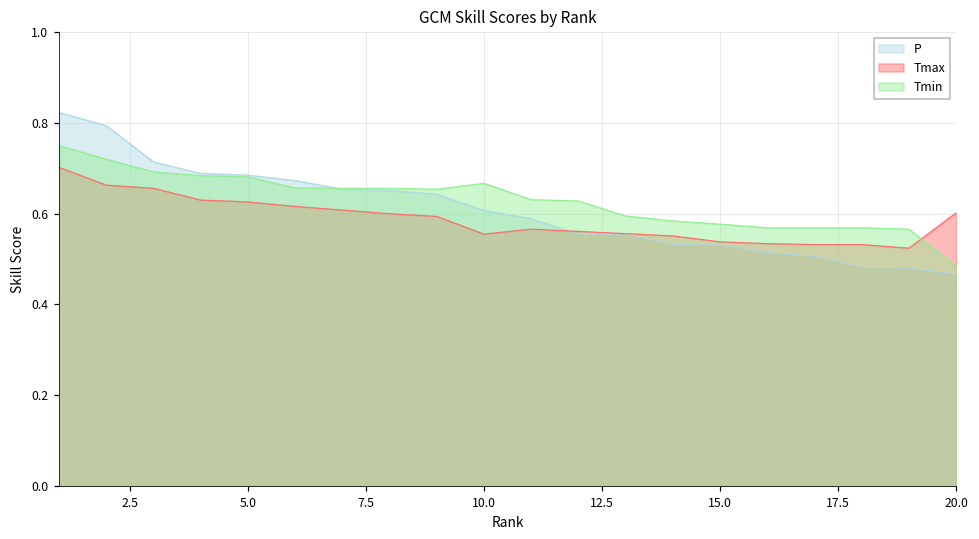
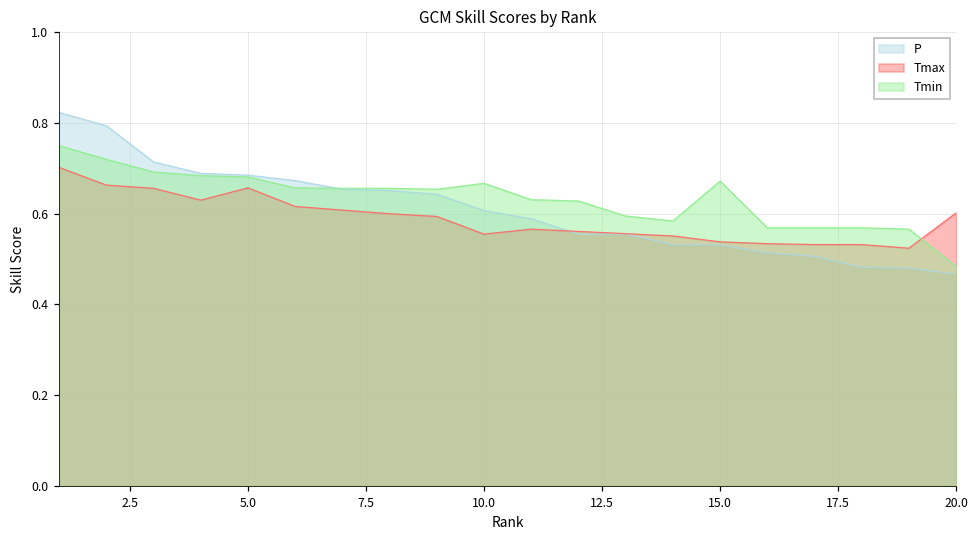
  {
    "P": {
      "10.0": 0.61,
      "15.0": 0.53,
      "20.0": 0.47
    },
    "Tmax": {
-     "5.0": 0.63,
+     "5.0": 0.66,
      "10.0": 0.56,
      "15.0": 0.54,
      "20.0": 0.60
    },
    "Tmin": {
      "10.0": 0.67,
-     "15.0": 0.58,
+     "15.0": 0.67,
      "20.0": 0.48
    }
  }
